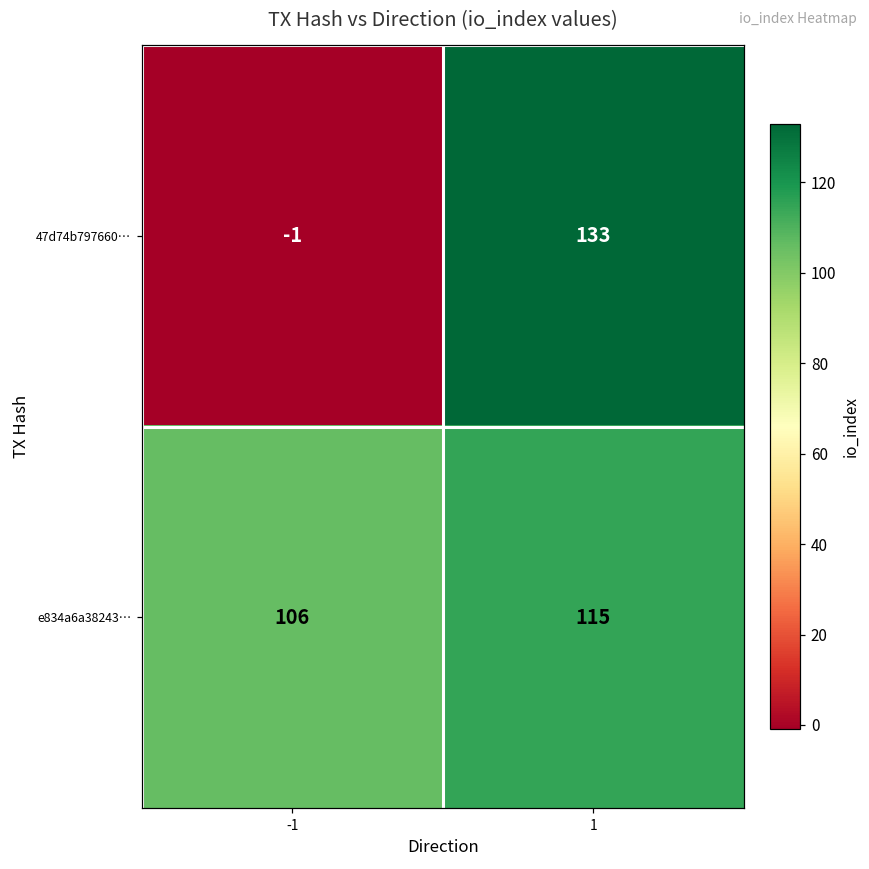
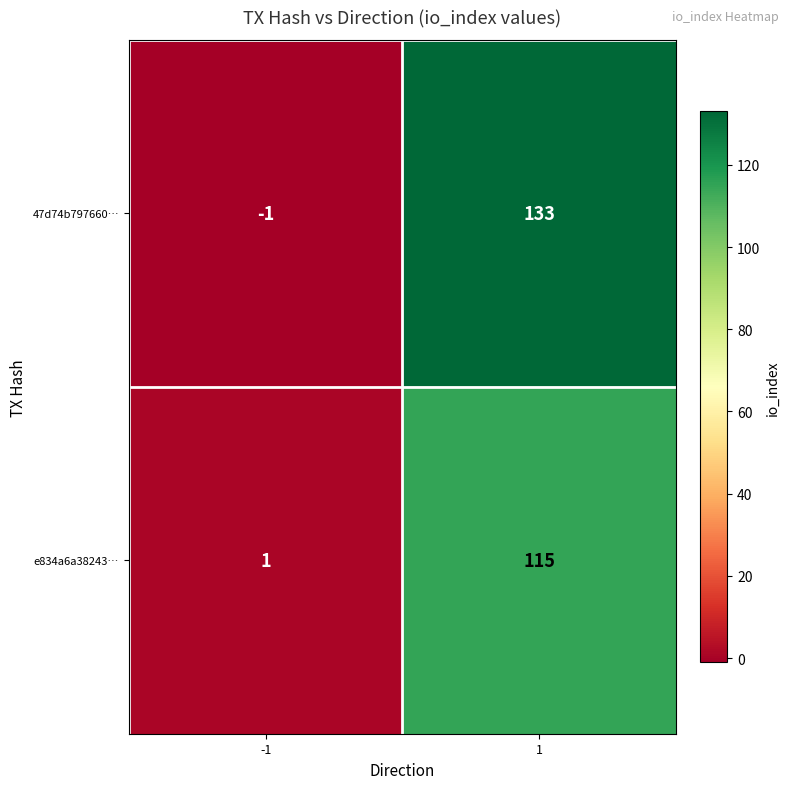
  {
    "47d74b797660…": {
      "-1": -1,
      "1": 133
    },
    "e834a6a38243…": {
-     "-1": 106,
+     "-1": 1,
      "1": 115
    }
  }
